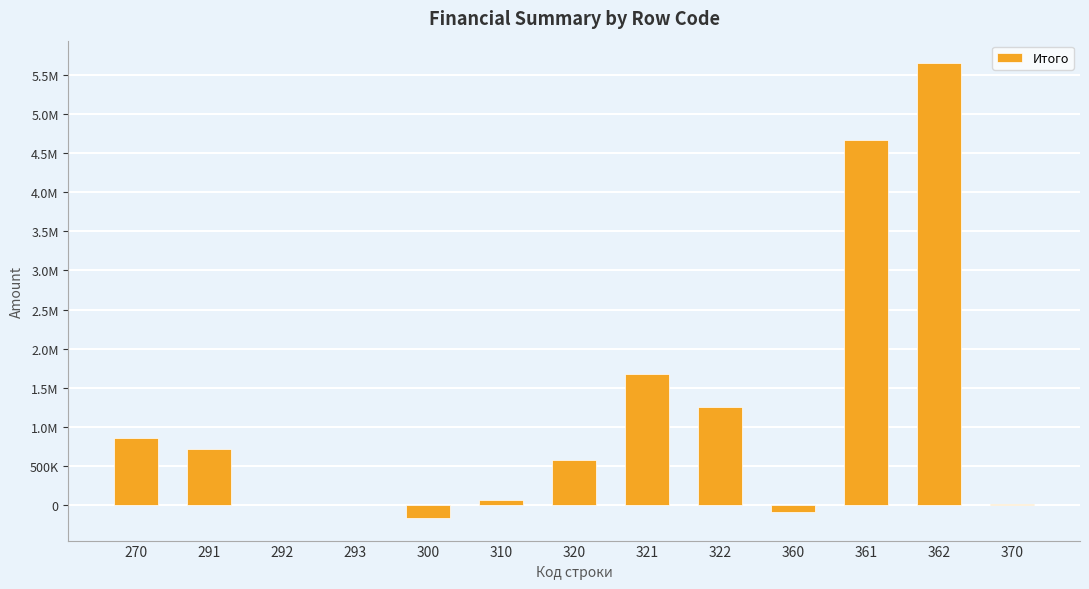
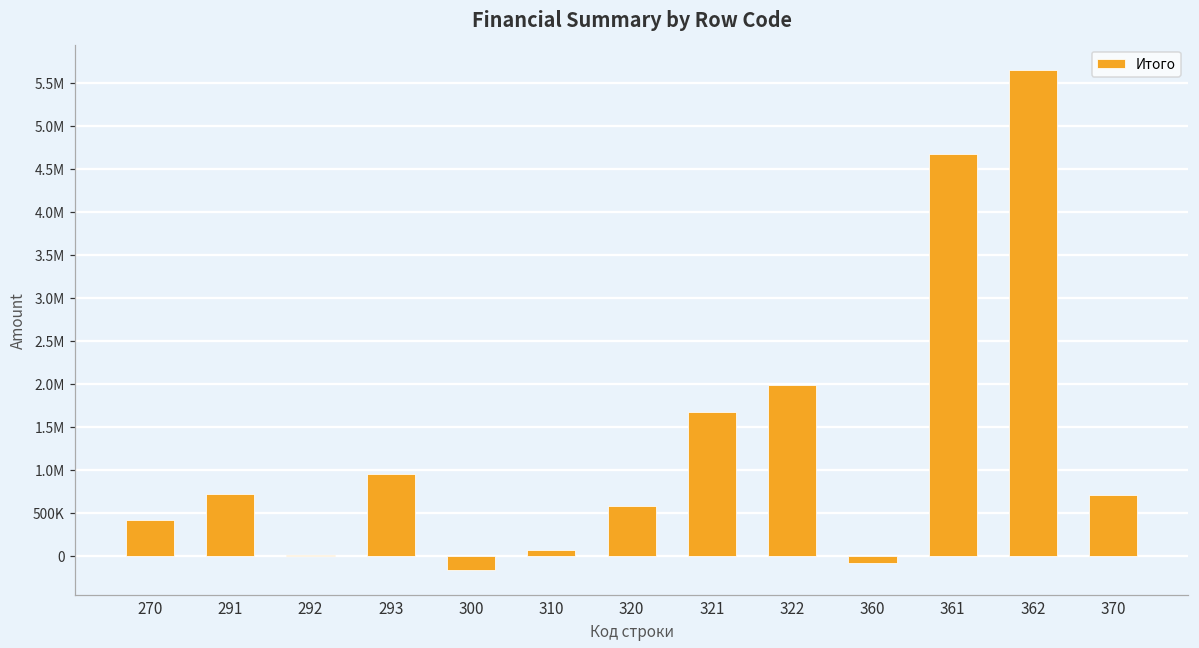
  {
-   "270": 900000,
+   "270": 400000,
    "291": 700000,
-   "293": 0,
+   "293": 900000,
    "300": -200000,
    "310": 100000,
    "320": 600000,
    "321": 1700000,
-   "322": 1300000,
+   "322": 2000000,
    "360": -100000,
    "361": 4700000,
    "362": 5600000,
-   "370": 0
+   "370": 700000
  }
